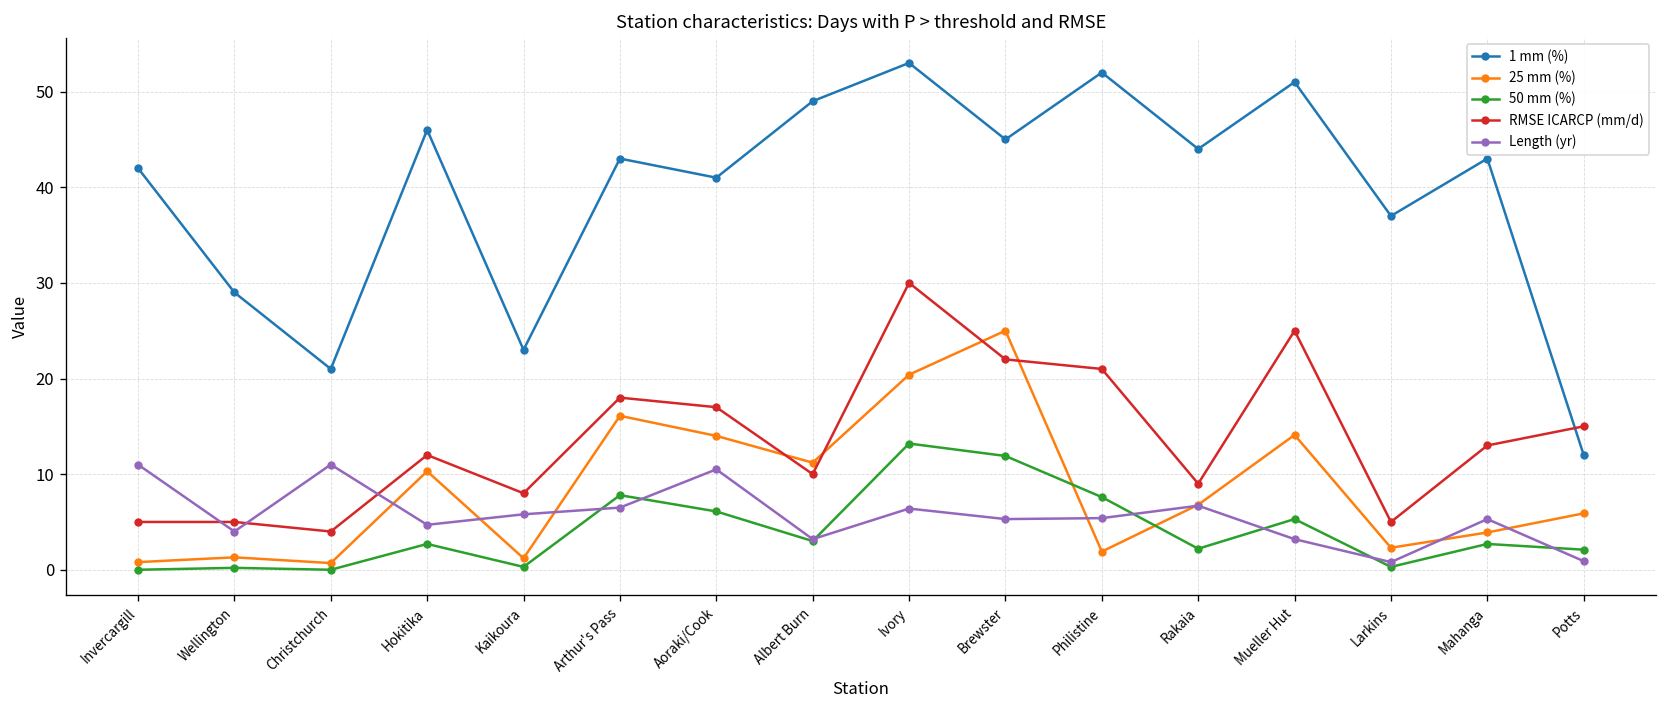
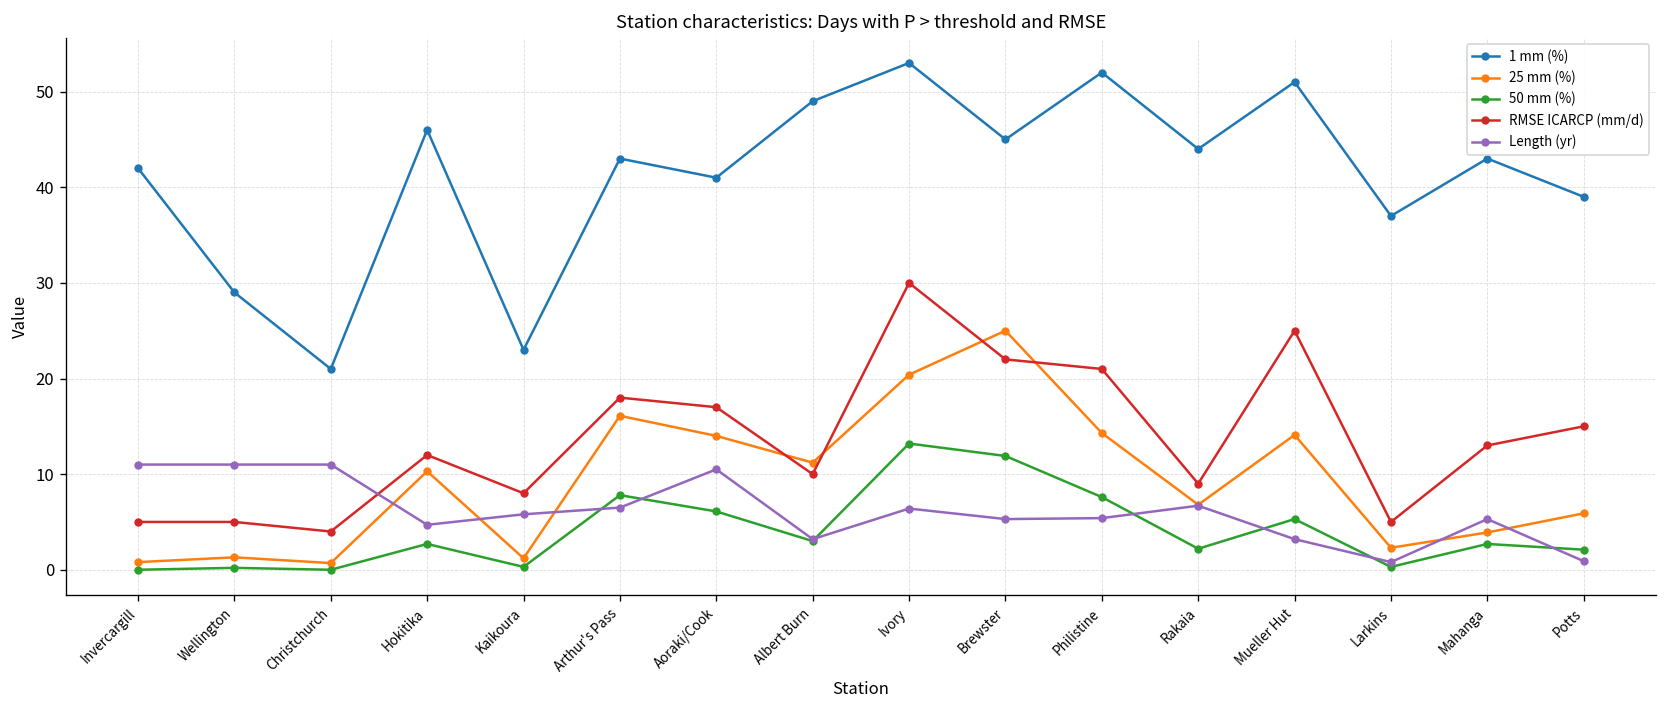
  {
    "1 mm (%)": {
      "Invercargill": 42,
      "Wellington": 29,
      "Christchurch": 21,
      "Hokitika": 46,
      "Kaikoura": 23,
      "Arthur's Pass": 43,
      "Aoraki/Cook": 41,
      "Albert Burn": 49,
      "Ivory": 53,
      "Brewster": 45,
      "Philistine": 52,
      "Rakaia": 44,
      "Mueller Hut": 51,
      "Larkins": 37,
      "Mahanga": 43,
-     "Potts": 12
+     "Potts": 39
    },
    "25 mm (%)": {
      "Invercargill": 1,
      "Wellington": 1,
      "Christchurch": 1,
      "Hokitika": 10,
      "Kaikoura": 1,
      "Arthur's Pass": 16,
      "Aoraki/Cook": 14,
      "Albert Burn": 11,
      "Ivory": 20,
      "Brewster": 25,
-     "Philistine": 2,
+     "Philistine": 14,
      "Mueller Hut": 14,
      "Larkins": 2,
      "Mahanga": 4,
      "Potts": 6
    },
    "50 mm (%)": {
      "Invercargill": 0,
      "Wellington": 0,
      "Christchurch": 0,
      "Hokitika": 3,
      "Kaikoura": 0,
      "Arthur's Pass": 8,
      "Aoraki/Cook": 6,
      "Ivory": 13,
      "Brewster": 12,
      "Philistine": 8,
      "Rakaia": 2,
      "Mueller Hut": 5,
      "Larkins": 0,
      "Mahanga": 3,
      "Potts": 2
    },
    "RMSE ICARCP (mm/d)": {
      "Invercargill": 5,
      "Wellington": 5,
      "Christchurch": 4,
      "Hokitika": 12,
      "Kaikoura": 8,
      "Arthur's Pass": 18,
      "Aoraki/Cook": 17,
      "Albert Burn": 10,
      "Ivory": 30,
      "Brewster": 22,
      "Philistine": 21,
      "Rakaia": 9,
      "Mueller Hut": 25,
      "Larkins": 5,
      "Mahanga": 13,
      "Potts": 15
    },
    "Length (yr)": {
      "Invercargill": 11,
-     "Wellington": 4,
+     "Wellington": 11,
      "Christchurch": 11,
      "Hokitika": 5,
      "Kaikoura": 6,
      "Arthur's Pass": 7,
      "Aoraki/Cook": 11,
      "Ivory": 6,
      "Brewster": 5,
      "Philistine": 5,
      "Mueller Hut": 3,
      "Larkins": 1,
      "Mahanga": 5,
      "Potts": 1
    }
  }
